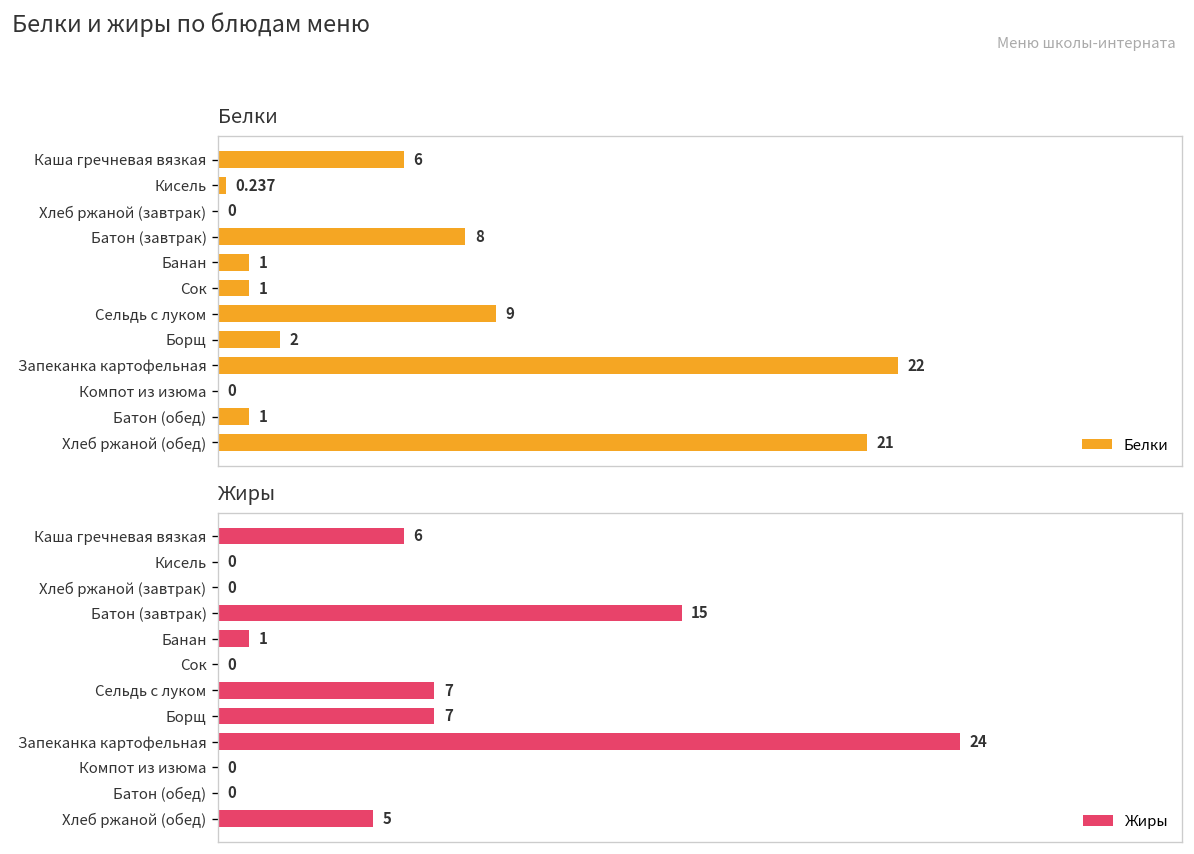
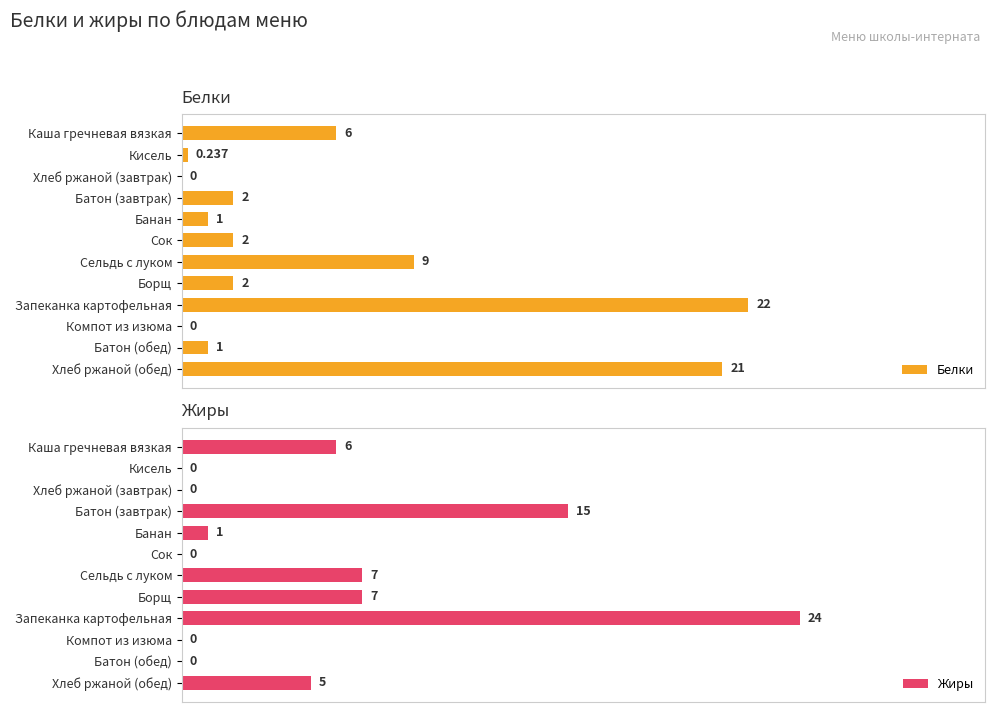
  {
    "Белки": {
      "Каша гречневая вязкая": 6,
      "Кисель": 0.237,
      "Хлеб ржаной (завтрак)": 0,
-     "Батон (завтрак)": 8,
+     "Батон (завтрак)": 2,
      "Банан": 1,
-     "Сок": 1,
+     "Сок": 2,
      "Сельдь с луком": 9,
      "Борщ": 2,
      "Запеканка картофельная": 22,
      "Компот из изюма": 0,
      "Батон (обед)": 1,
      "Хлеб ржаной (обед)": 21
    },
    "Жиры": {
      "Каша гречневая вязкая": 6,
      "Кисель": 0,
      "Хлеб ржаной (завтрак)": 0,
      "Батон (завтрак)": 15,
      "Банан": 1,
      "Сок": 0,
      "Сельдь с луком": 7,
      "Борщ": 7,
      "Запеканка картофельная": 24,
      "Компот из изюма": 0,
      "Батон (обед)": 0,
      "Хлеб ржаной (обед)": 5
    }
  }
